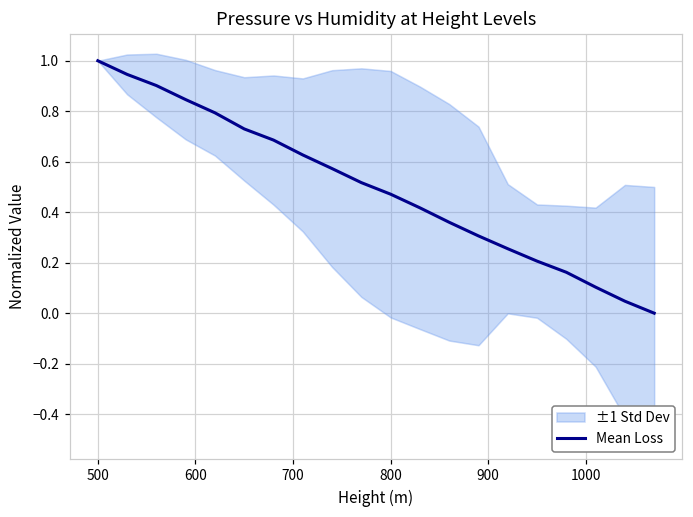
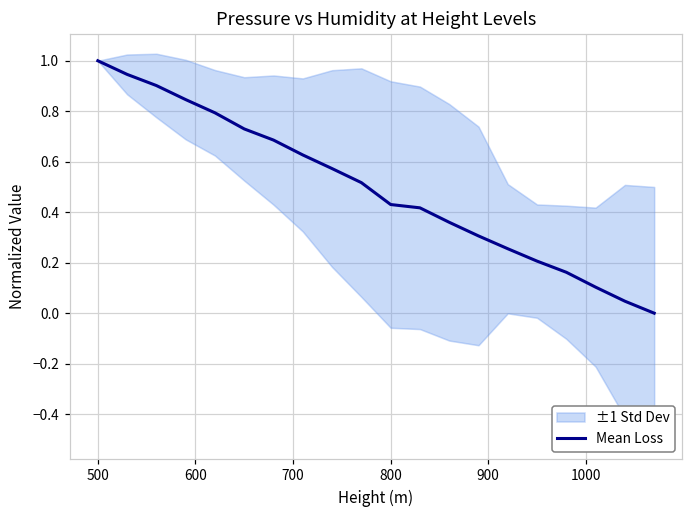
  {
    "Mean Loss": {
-     "800": 0.47
+     "800": 0.43
    }
  }
